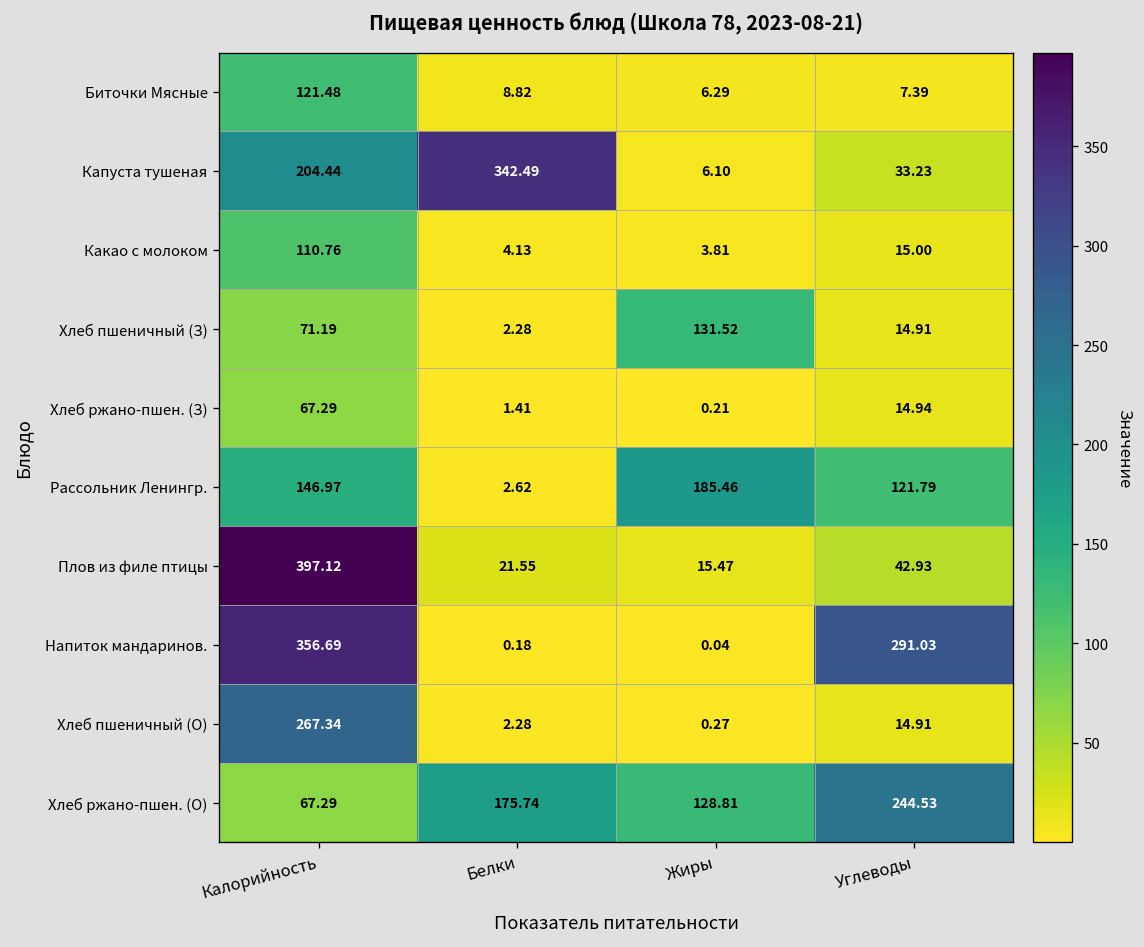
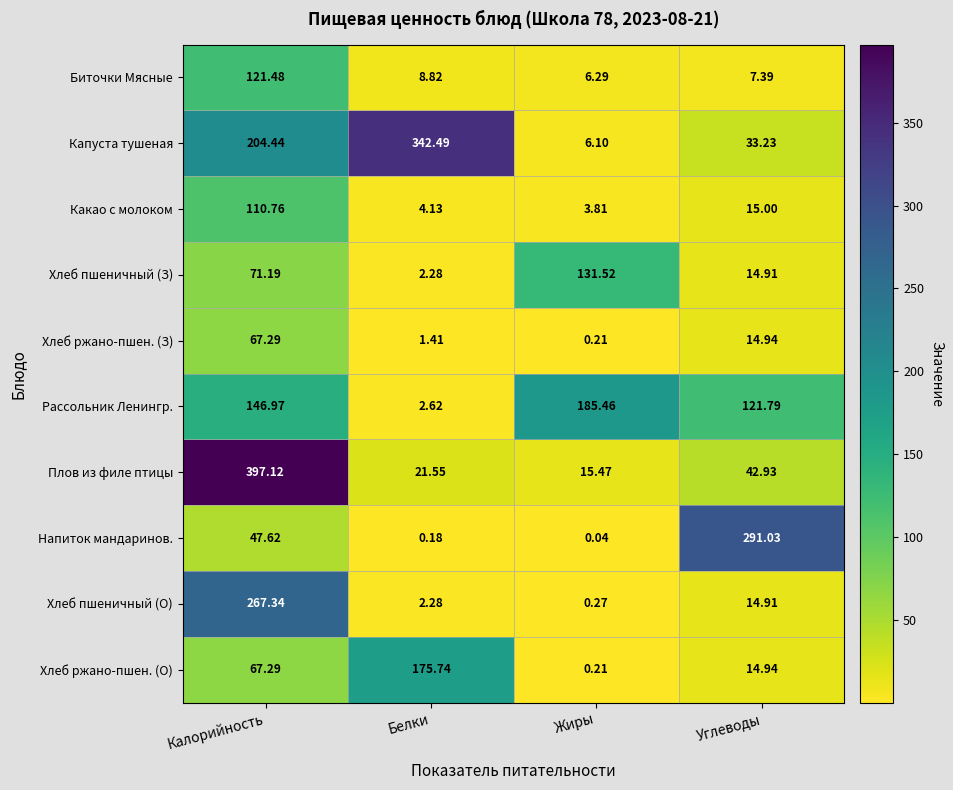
  {
    "Биточки Мясные": {
      "Калорийность": 121.48,
      "Белки": 8.82,
      "Жиры": 6.29,
      "Углеводы": 7.39
    },
    "Капуста тушеная": {
      "Калорийность": 204.44,
      "Белки": 342.49,
      "Жиры": 6.10,
      "Углеводы": 33.23
    },
    "Какао с молоком": {
      "Калорийность": 110.76,
      "Белки": 4.13,
      "Жиры": 3.81,
      "Углеводы": 15.00
    },
    "Хлеб пшеничный (З)": {
      "Калорийность": 71.19,
      "Белки": 2.28,
      "Жиры": 131.52,
      "Углеводы": 14.91
    },
    "Хлеб ржано-пшен. (З)": {
      "Калорийность": 67.29,
      "Белки": 1.41,
      "Жиры": 0.21,
      "Углеводы": 14.94
    },
    "Рассольник Ленингр.": {
      "Калорийность": 146.97,
      "Белки": 2.62,
      "Жиры": 185.46,
      "Углеводы": 121.79
    },
    "Плов из филе птицы": {
      "Калорийность": 397.12,
      "Белки": 21.55,
      "Жиры": 15.47,
      "Углеводы": 42.93
    },
    "Напиток мандаринов.": {
-     "Калорийность": 356.69,
+     "Калорийность": 47.62,
      "Белки": 0.18,
      "Жиры": 0.04,
      "Углеводы": 291.03
    },
    "Хлеб пшеничный (О)": {
      "Калорийность": 267.34,
      "Белки": 2.28,
      "Жиры": 0.27,
      "Углеводы": 14.91
    },
    "Хлеб ржано-пшен. (О)": {
      "Калорийность": 67.29,
      "Белки": 175.74,
-     "Жиры": 128.81,
-     "Углеводы": 244.53
+     "Жиры": 0.21,
+     "Углеводы": 14.94
    }
  }
